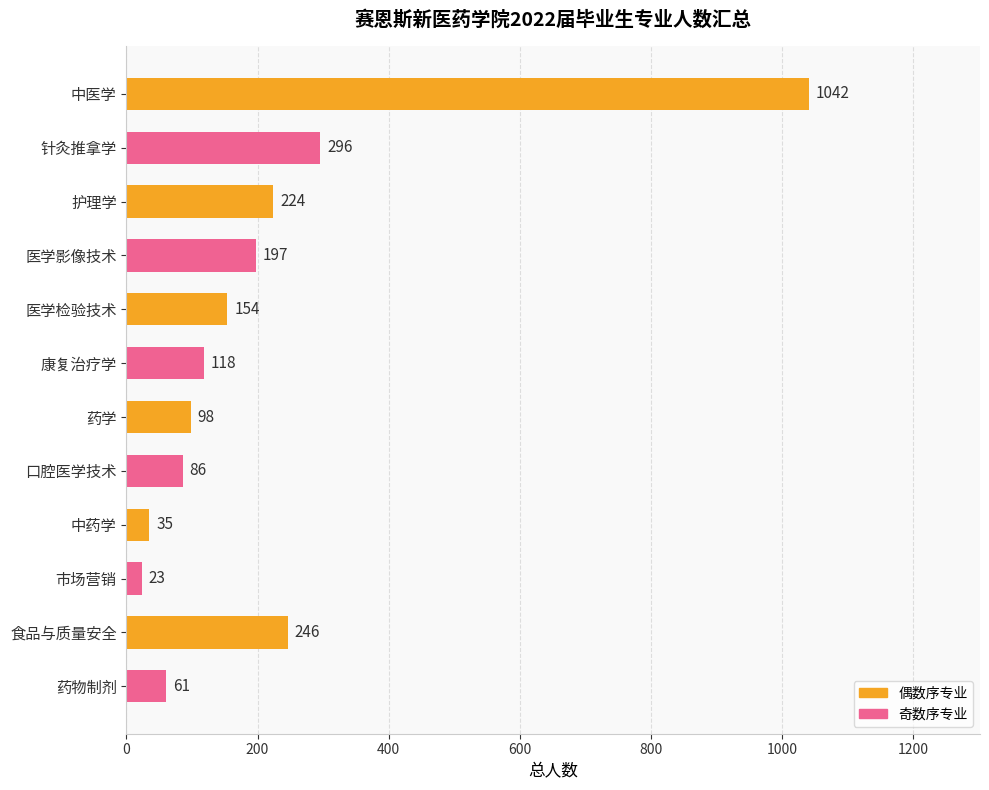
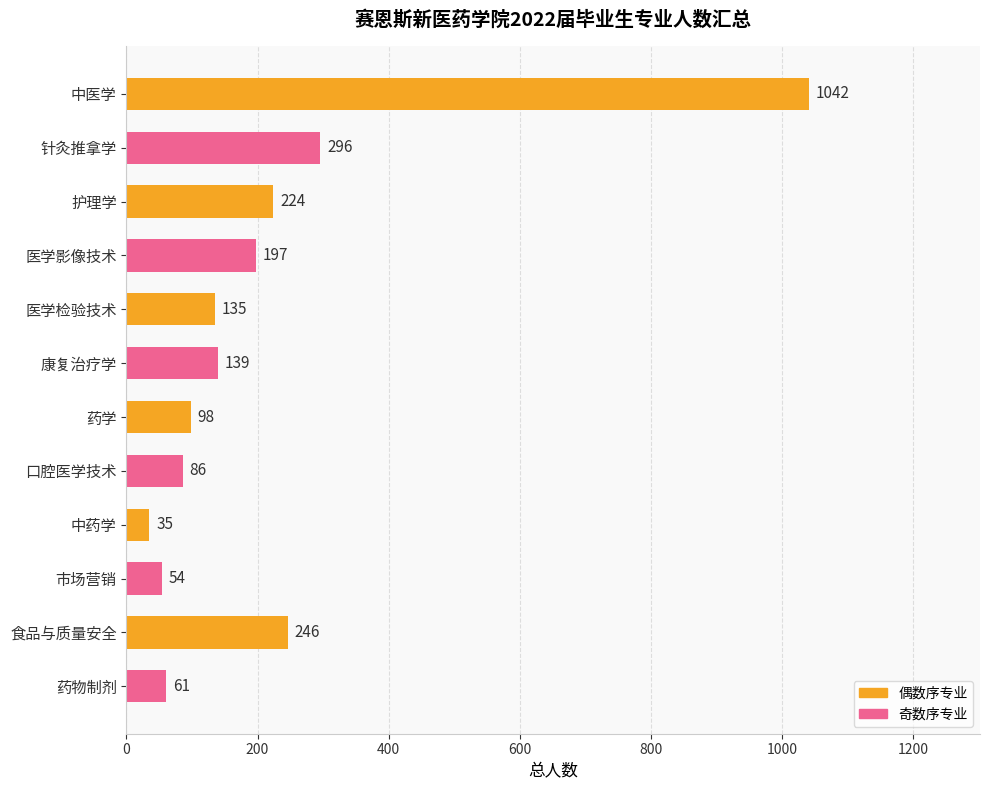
  {
    "中医学": 1042,
    "针灸推拿学": 296,
    "护理学": 224,
    "医学影像技术": 197,
-   "医学检验技术": 154,
-   "康复治疗学": 118,
+   "医学检验技术": 135,
+   "康复治疗学": 139,
    "药学": 98,
    "口腔医学技术": 86,
    "中药学": 35,
-   "市场营销": 23,
+   "市场营销": 54,
    "食品与质量安全": 246,
    "药物制剂": 61
  }
